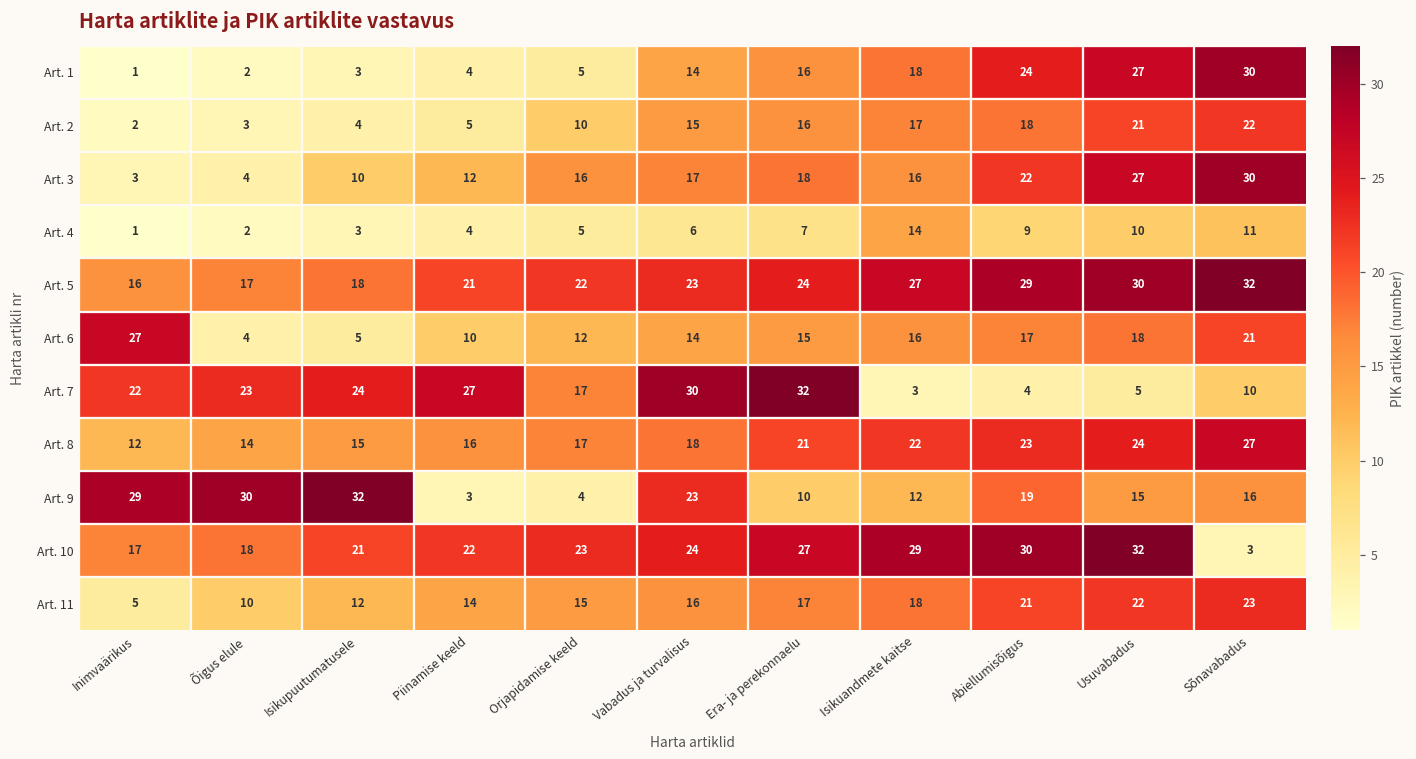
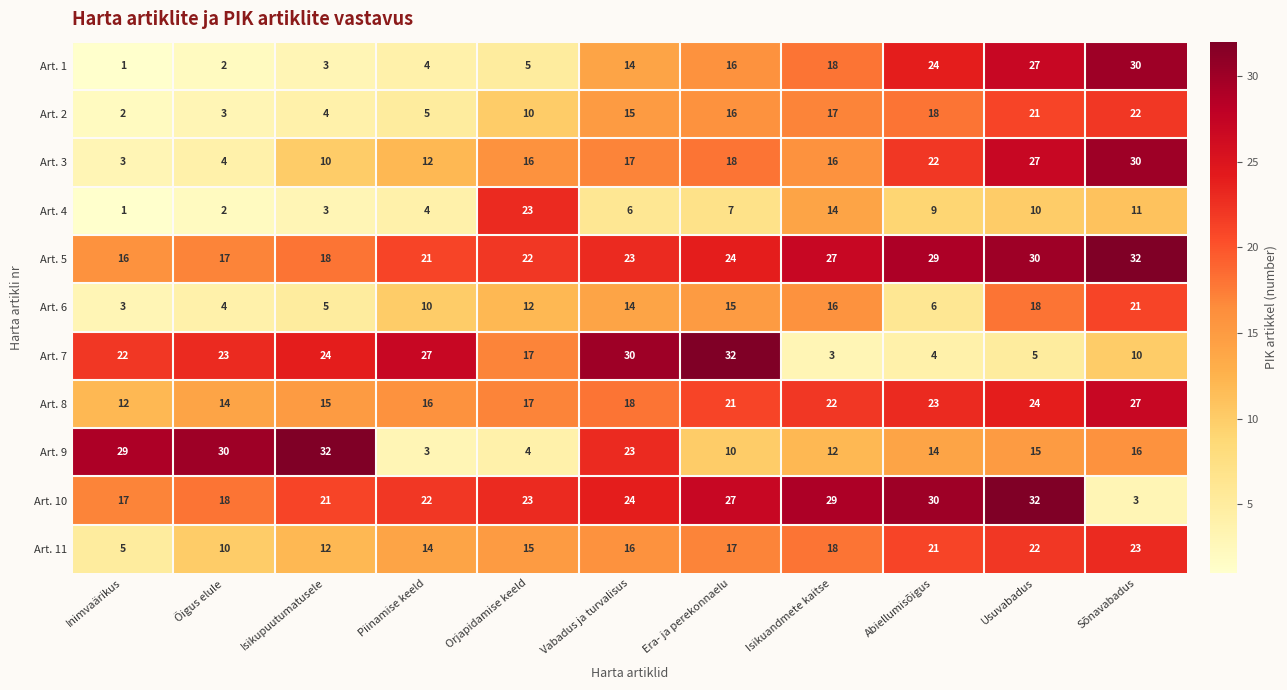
  {
    "Art. 1": {
      "Inimvaärikus": 1,
      "Õigus elule": 2,
      "Isikupuutumatusele": 3,
      "Piinamise keeld": 4,
      "Orjapidamise keeld": 5,
      "Vabadus ja turvalisus": 14,
      "Era- ja perekonnaelu": 16,
      "Isikuandmete kaitse": 18,
      "Abiellumisõigus": 24,
      "Usuvabadus": 27,
      "Sõnavabadus": 30
    },
    "Art. 2": {
      "Inimvaärikus": 2,
      "Õigus elule": 3,
      "Isikupuutumatusele": 4,
      "Piinamise keeld": 5,
      "Orjapidamise keeld": 10,
      "Vabadus ja turvalisus": 15,
      "Era- ja perekonnaelu": 16,
      "Isikuandmete kaitse": 17,
      "Abiellumisõigus": 18,
      "Usuvabadus": 21,
      "Sõnavabadus": 22
    },
    "Art. 3": {
      "Inimvaärikus": 3,
      "Õigus elule": 4,
      "Isikupuutumatusele": 10,
      "Piinamise keeld": 12,
      "Orjapidamise keeld": 16,
      "Vabadus ja turvalisus": 17,
      "Era- ja perekonnaelu": 18,
      "Isikuandmete kaitse": 16,
      "Abiellumisõigus": 22,
      "Usuvabadus": 27,
      "Sõnavabadus": 30
    },
    "Art. 4": {
      "Inimvaärikus": 1,
      "Õigus elule": 2,
      "Isikupuutumatusele": 3,
      "Piinamise keeld": 4,
-     "Orjapidamise keeld": 5,
+     "Orjapidamise keeld": 23,
      "Vabadus ja turvalisus": 6,
      "Era- ja perekonnaelu": 7,
      "Isikuandmete kaitse": 14,
      "Abiellumisõigus": 9,
      "Usuvabadus": 10,
      "Sõnavabadus": 11
    },
    "Art. 5": {
      "Inimvaärikus": 16,
      "Õigus elule": 17,
      "Isikupuutumatusele": 18,
      "Piinamise keeld": 21,
      "Orjapidamise keeld": 22,
      "Vabadus ja turvalisus": 23,
      "Era- ja perekonnaelu": 24,
      "Isikuandmete kaitse": 27,
      "Abiellumisõigus": 29,
      "Usuvabadus": 30,
      "Sõnavabadus": 32
    },
    "Art. 6": {
-     "Inimvaärikus": 27,
+     "Inimvaärikus": 3,
      "Õigus elule": 4,
      "Isikupuutumatusele": 5,
      "Piinamise keeld": 10,
      "Orjapidamise keeld": 12,
      "Vabadus ja turvalisus": 14,
      "Era- ja perekonnaelu": 15,
      "Isikuandmete kaitse": 16,
-     "Abiellumisõigus": 17,
+     "Abiellumisõigus": 6,
      "Usuvabadus": 18,
      "Sõnavabadus": 21
    },
    "Art. 7": {
      "Inimvaärikus": 22,
      "Õigus elule": 23,
      "Isikupuutumatusele": 24,
      "Piinamise keeld": 27,
      "Orjapidamise keeld": 17,
      "Vabadus ja turvalisus": 30,
      "Era- ja perekonnaelu": 32,
      "Isikuandmete kaitse": 3,
      "Abiellumisõigus": 4,
      "Usuvabadus": 5,
      "Sõnavabadus": 10
    },
    "Art. 8": {
      "Inimvaärikus": 12,
      "Õigus elule": 14,
      "Isikupuutumatusele": 15,
      "Piinamise keeld": 16,
      "Orjapidamise keeld": 17,
      "Vabadus ja turvalisus": 18,
      "Era- ja perekonnaelu": 21,
      "Isikuandmete kaitse": 22,
      "Abiellumisõigus": 23,
      "Usuvabadus": 24,
      "Sõnavabadus": 27
    },
    "Art. 9": {
      "Inimvaärikus": 29,
      "Õigus elule": 30,
      "Isikupuutumatusele": 32,
      "Piinamise keeld": 3,
      "Orjapidamise keeld": 4,
      "Vabadus ja turvalisus": 23,
      "Era- ja perekonnaelu": 10,
      "Isikuandmete kaitse": 12,
-     "Abiellumisõigus": 19,
+     "Abiellumisõigus": 14,
      "Usuvabadus": 15,
      "Sõnavabadus": 16
    },
    "Art. 10": {
      "Inimvaärikus": 17,
      "Õigus elule": 18,
      "Isikupuutumatusele": 21,
      "Piinamise keeld": 22,
      "Orjapidamise keeld": 23,
      "Vabadus ja turvalisus": 24,
      "Era- ja perekonnaelu": 27,
      "Isikuandmete kaitse": 29,
      "Abiellumisõigus": 30,
      "Usuvabadus": 32,
      "Sõnavabadus": 3
    },
    "Art. 11": {
      "Inimvaärikus": 5,
      "Õigus elule": 10,
      "Isikupuutumatusele": 12,
      "Piinamise keeld": 14,
      "Orjapidamise keeld": 15,
      "Vabadus ja turvalisus": 16,
      "Era- ja perekonnaelu": 17,
      "Isikuandmete kaitse": 18,
      "Abiellumisõigus": 21,
      "Usuvabadus": 22,
      "Sõnavabadus": 23
    }
  }
